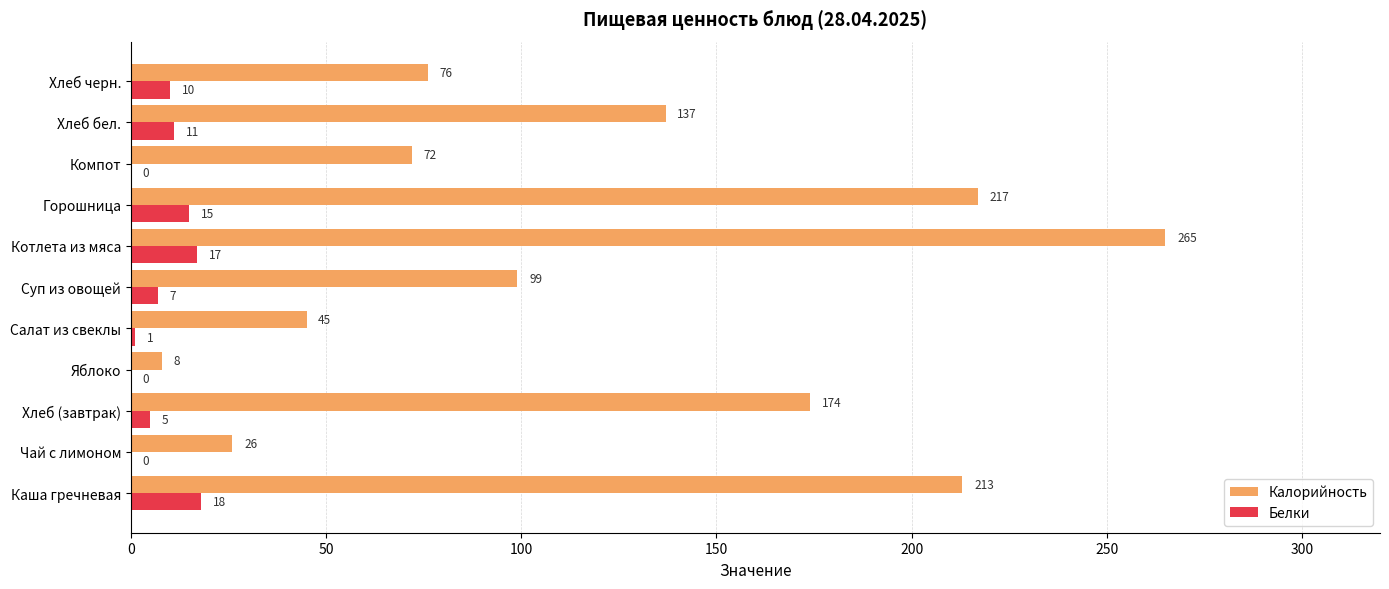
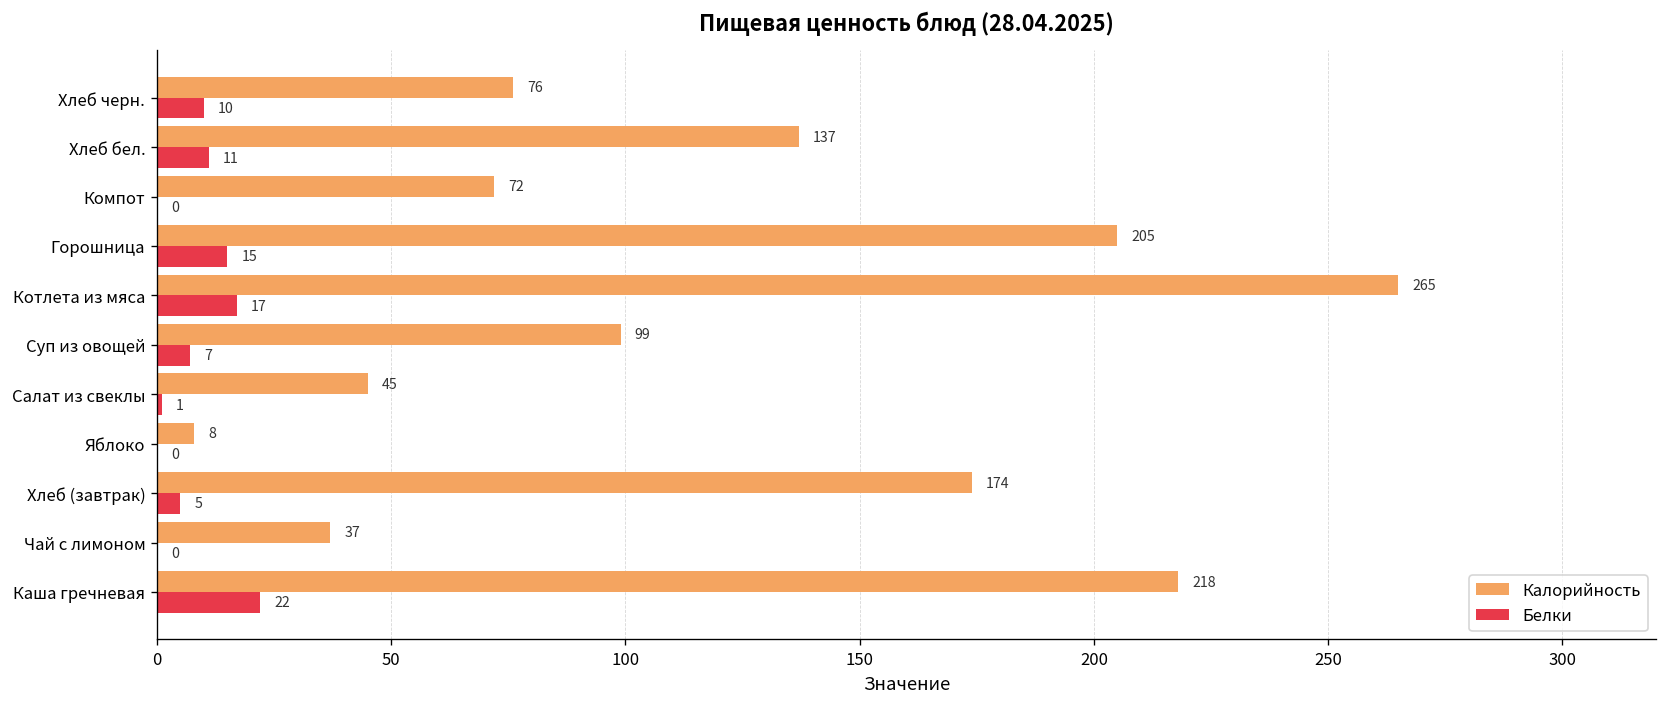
  {
    "Калорийность": {
      "Хлеб черн.": 76,
      "Хлеб бел.": 137,
      "Компот": 72,
-     "Горошница": 217,
+     "Горошница": 205,
      "Котлета из мяса": 265,
      "Суп из овощей": 99,
      "Салат из свеклы": 45,
      "Яблоко": 8,
      "Хлеб (завтрак)": 174,
-     "Чай с лимоном": 26,
-     "Каша гречневая": 213
+     "Чай с лимоном": 37,
+     "Каша гречневая": 218
    },
    "Белки": {
      "Хлеб черн.": 10,
      "Хлеб бел.": 11,
      "Компот": 0,
      "Горошница": 15,
      "Котлета из мяса": 17,
      "Суп из овощей": 7,
      "Салат из свеклы": 1,
      "Яблоко": 0,
      "Хлеб (завтрак)": 5,
      "Чай с лимоном": 0,
-     "Каша гречневая": 18
+     "Каша гречневая": 22
    }
  }
